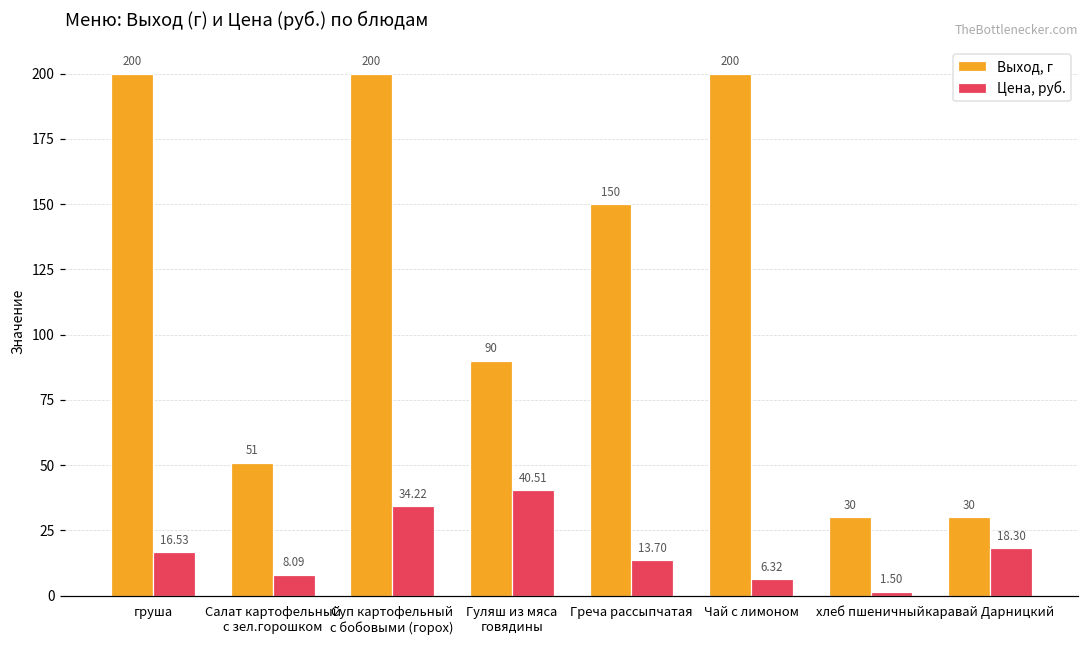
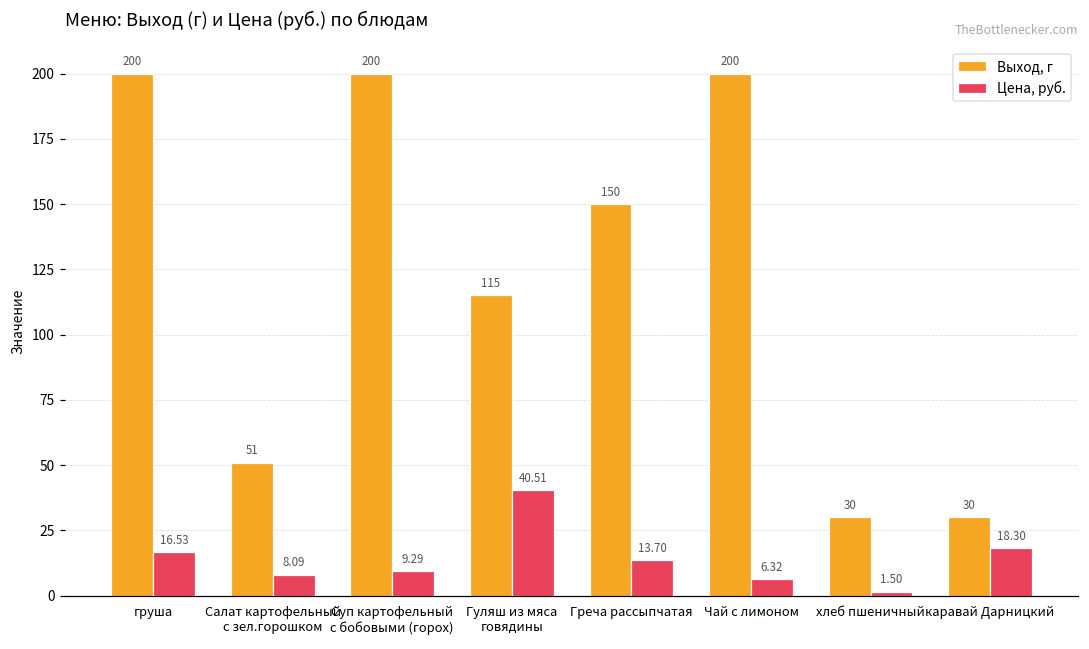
  {
    "Выход, г": {
      "груша": 200,
      "Салат картофельный с зел.горошком": 51,
      "Суп картофельный с бобовыми (горох)": 200,
-     "Гуляш из мяса говядины": 90,
+     "Гуляш из мяса говядины": 115,
      "Греча рассыпчатая": 150,
      "Чай с лимоном": 200,
      "хлеб пшеничный": 30,
      "каравай Дарницкий": 30
    },
    "Цена, руб.": {
      "груша": 16.53,
      "Салат картофельный с зел.горошком": 8.09,
-     "Суп картофельный с бобовыми (горох)": 34.22,
+     "Суп картофельный с бобовыми (горох)": 9.29,
      "Гуляш из мяса говядины": 40.51,
      "Греча рассыпчатая": 13.70,
      "Чай с лимоном": 6.32,
      "хлеб пшеничный": 1.50,
      "каравай Дарницкий": 18.30
    }
  }
